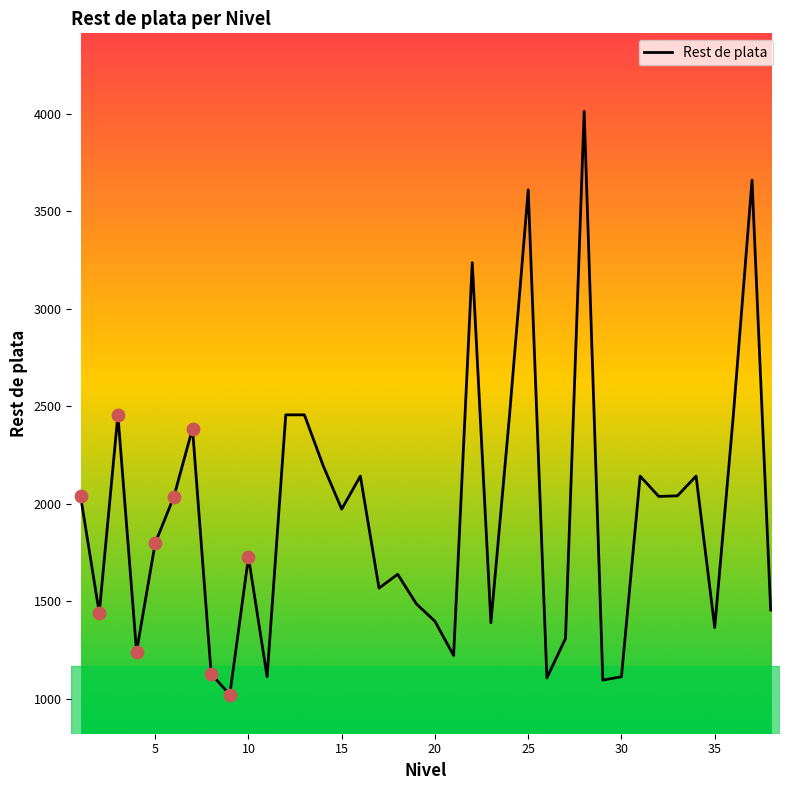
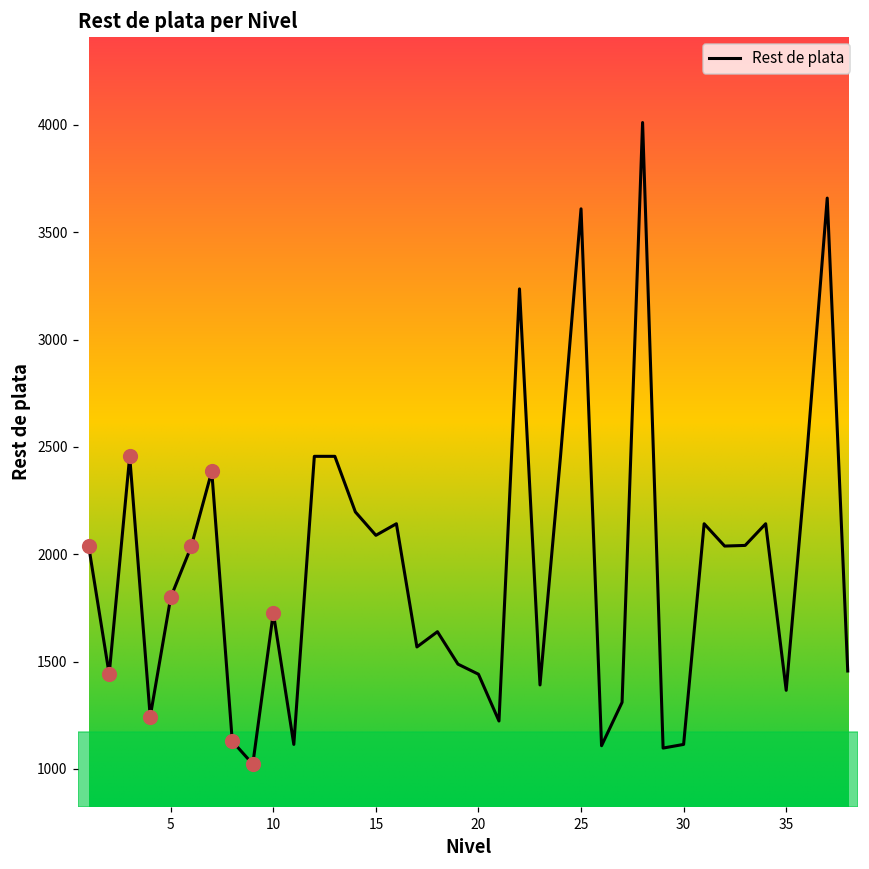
  {
    "Rest de plata": {
-     "15": 1970,
-     "20": 1400,
+     "15": 2090,
+     "20": 1440,
      "25": 3610,
      "35": 1370
    }
  }
